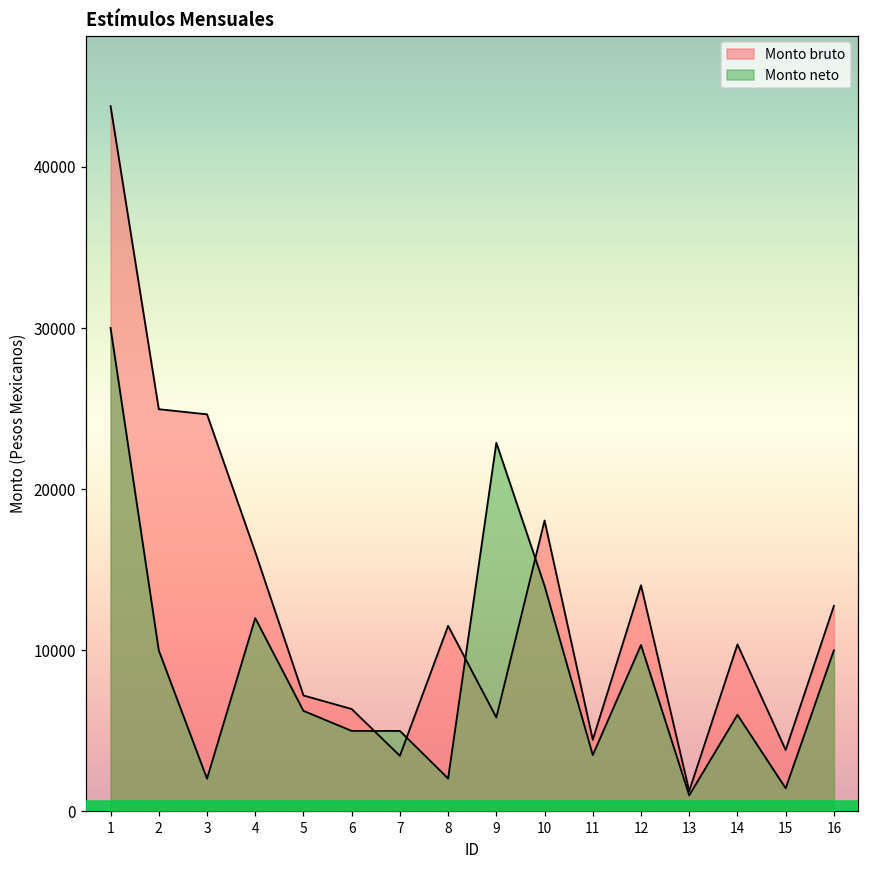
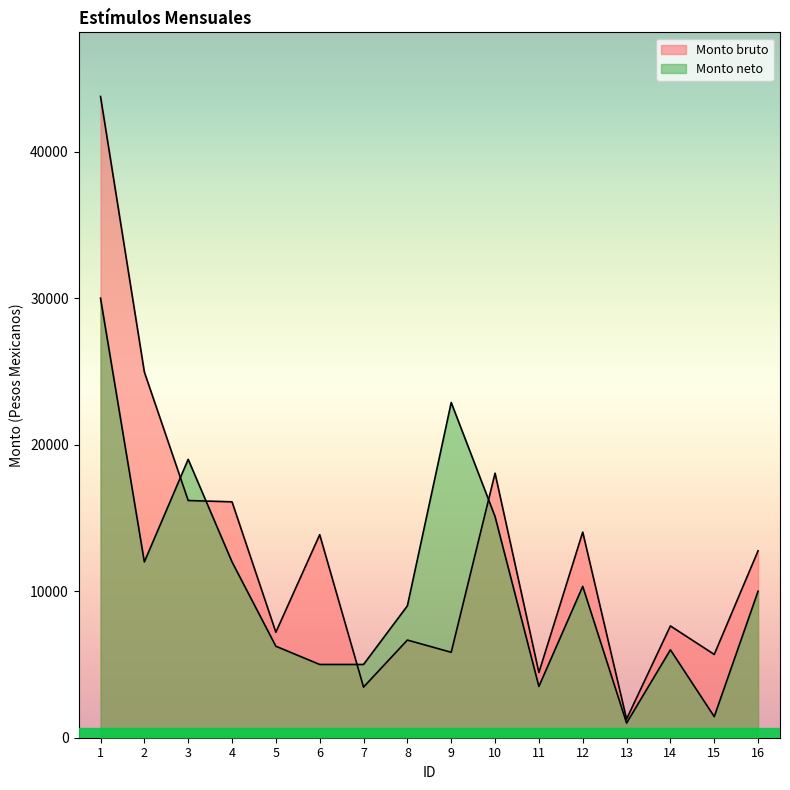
  {
    "Monto bruto": {
      "1": 43800,
      "2": 25000,
-     "3": 24600,
+     "3": 16200,
      "4": 16100,
      "5": 7200,
-     "6": 6400,
+     "6": 13900,
      "7": 3500,
-     "8": 11500,
+     "8": 6700,
      "9": 5800,
      "10": 18100,
      "11": 4500,
      "12": 14000,
      "13": 1300,
-     "14": 10400,
-     "15": 3800,
+     "14": 7600,
+     "15": 5700,
      "16": 12800
    },
    "Monto neto": {
      "1": 30000,
-     "2": 10000,
-     "3": 2000,
+     "2": 12000,
+     "3": 19000,
      "4": 12000,
      "5": 6200,
      "6": 5000,
      "7": 5000,
-     "8": 2000,
+     "8": 9000,
      "9": 22900,
-     "10": 14000,
+     "10": 15100,
      "11": 3500,
      "12": 10300,
      "13": 1000,
      "14": 6000,
      "15": 1400,
      "16": 10000
    }
  }
